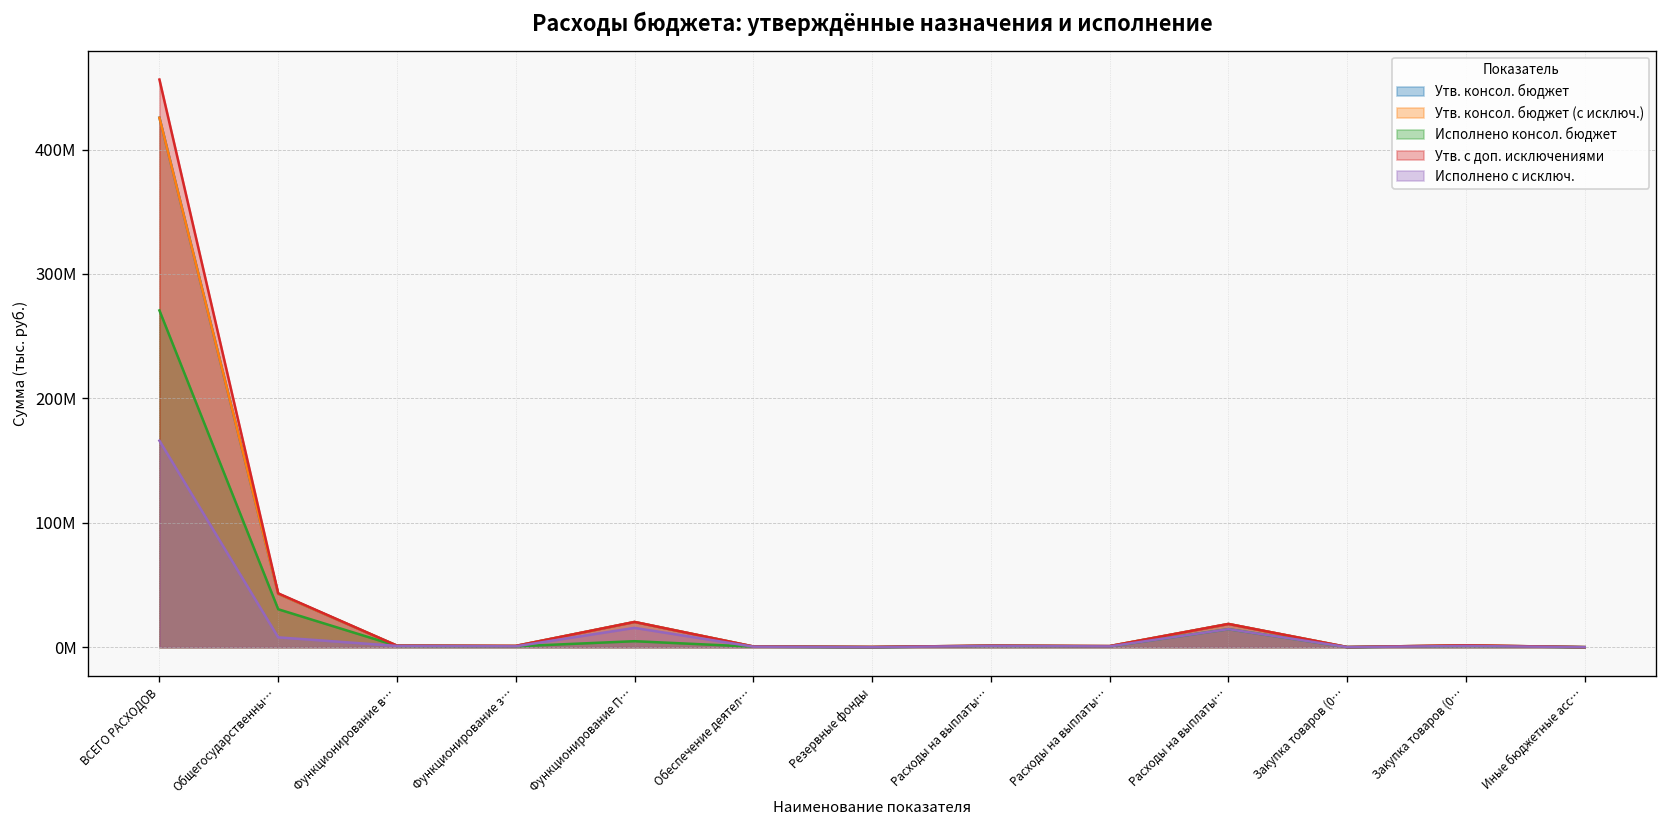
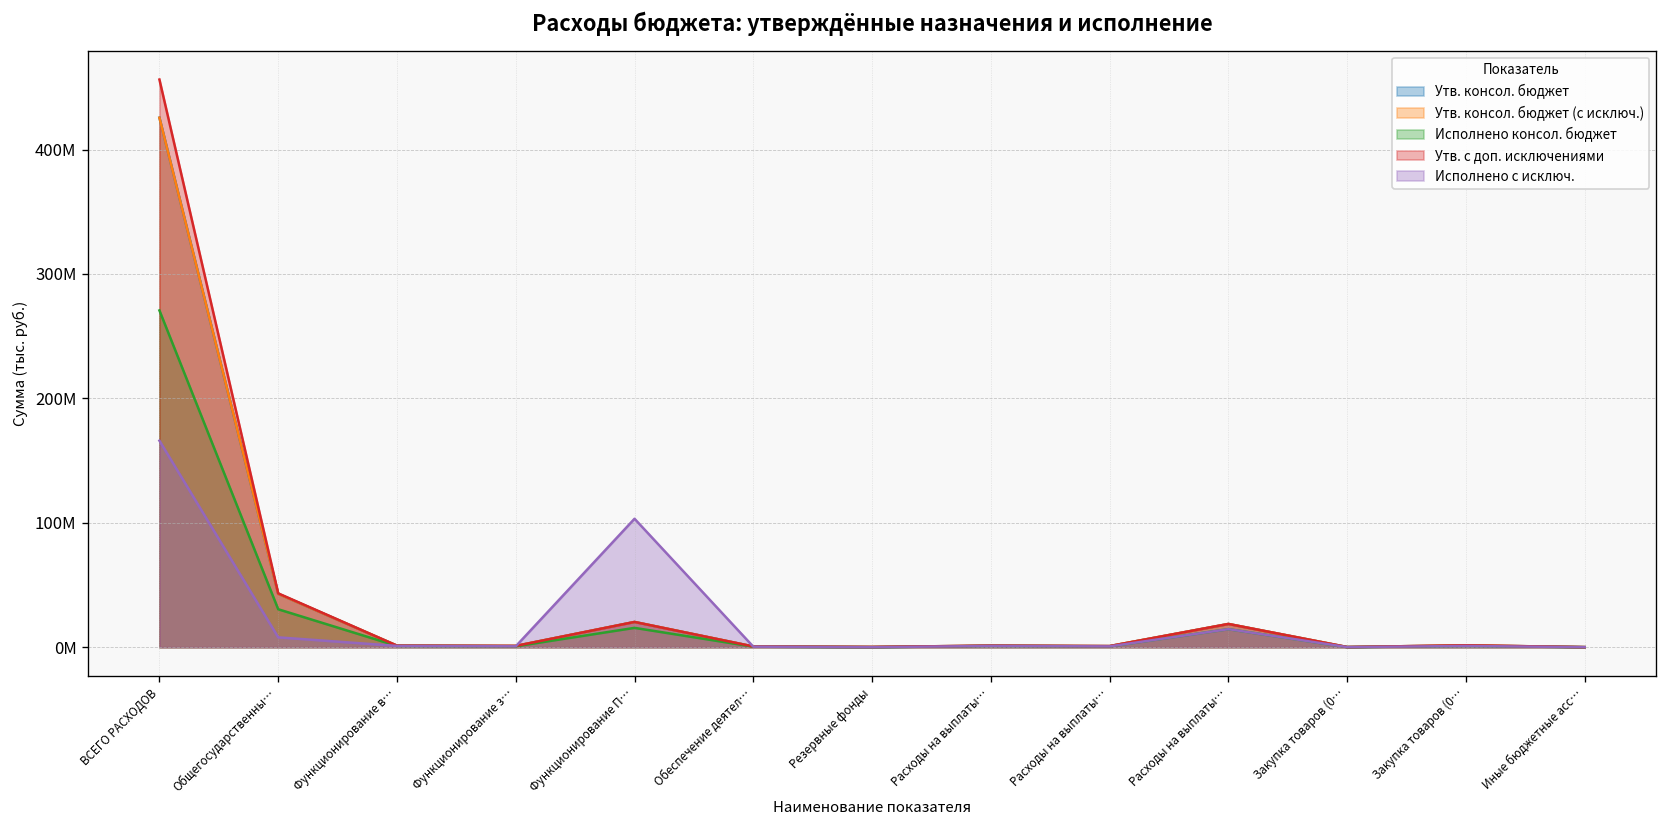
  {
    "Исполнено консол. бюджет": {
      "ВСЕГО РАСХОДОВ": 271000000,
      "Общегосударственны…": 31000000,
-     "Функционирование П…": 5000000
+     "Функционирование П…": 16000000
    },
    "Исполнено с исключ.": {
      "ВСЕГО РАСХОДОВ": 166000000,
      "Общегосударственны…": 8000000,
-     "Функционирование П…": 16000000
+     "Функционирование П…": 103000000
    }
  }
